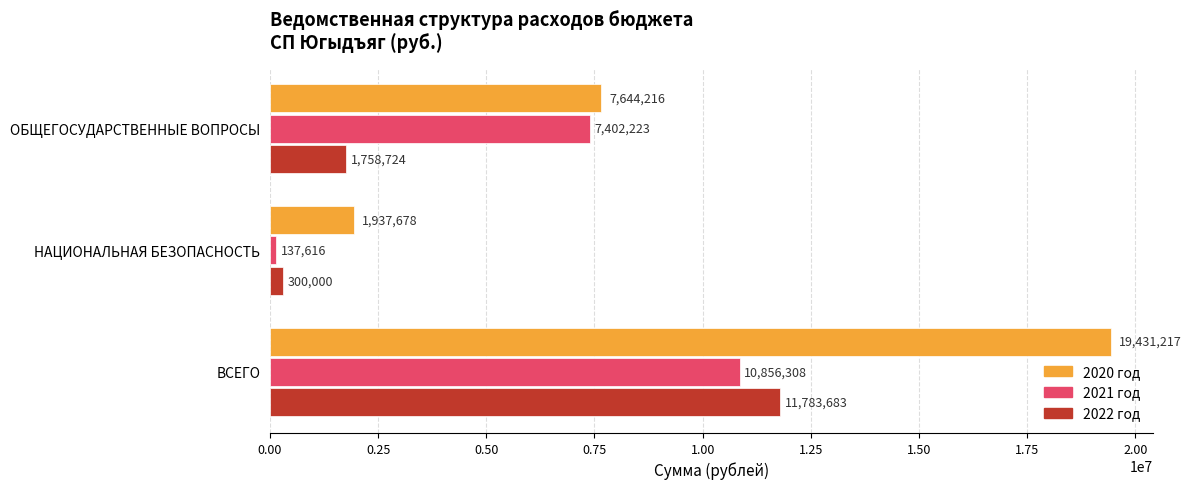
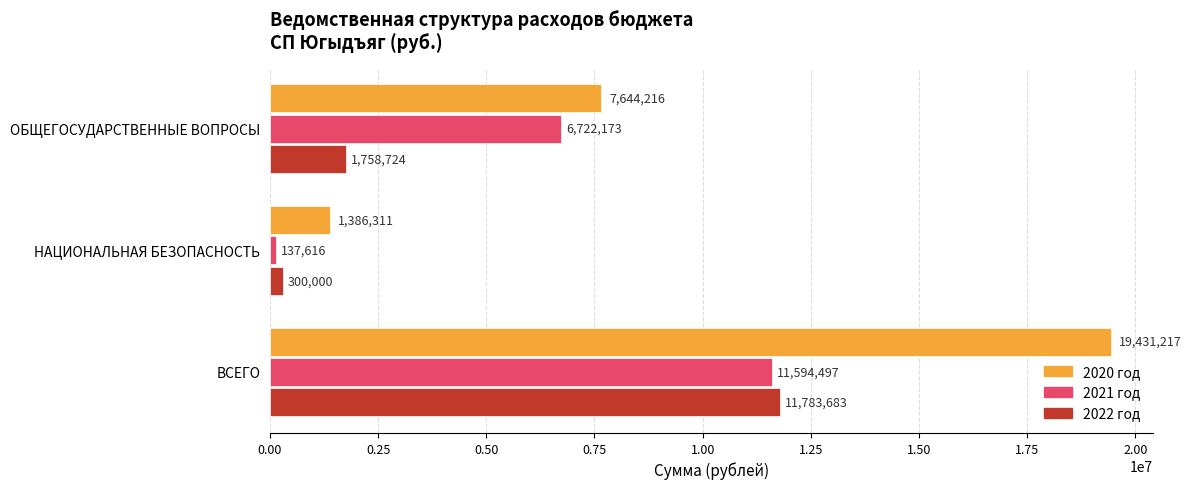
  {
    "2020 год": {
      "ОБЩЕГОСУДАРСТВЕННЫЕ ВОПРОСЫ": "7,644,216",
-     "НАЦИОНАЛЬНАЯ БЕЗОПАСНОСТЬ": "1,937,678",
+     "НАЦИОНАЛЬНАЯ БЕЗОПАСНОСТЬ": "1,386,311",
      "ВСЕГО": "19,431,217"
    },
    "2021 год": {
-     "ОБЩЕГОСУДАРСТВЕННЫЕ ВОПРОСЫ": "7,402,223",
+     "ОБЩЕГОСУДАРСТВЕННЫЕ ВОПРОСЫ": "6,722,173",
      "НАЦИОНАЛЬНАЯ БЕЗОПАСНОСТЬ": "137,616",
-     "ВСЕГО": "10,856,308"
+     "ВСЕГО": "11,594,497"
    },
    "2022 год": {
      "ОБЩЕГОСУДАРСТВЕННЫЕ ВОПРОСЫ": "1,758,724",
      "НАЦИОНАЛЬНАЯ БЕЗОПАСНОСТЬ": "300,000",
      "ВСЕГО": "11,783,683"
    }
  }
